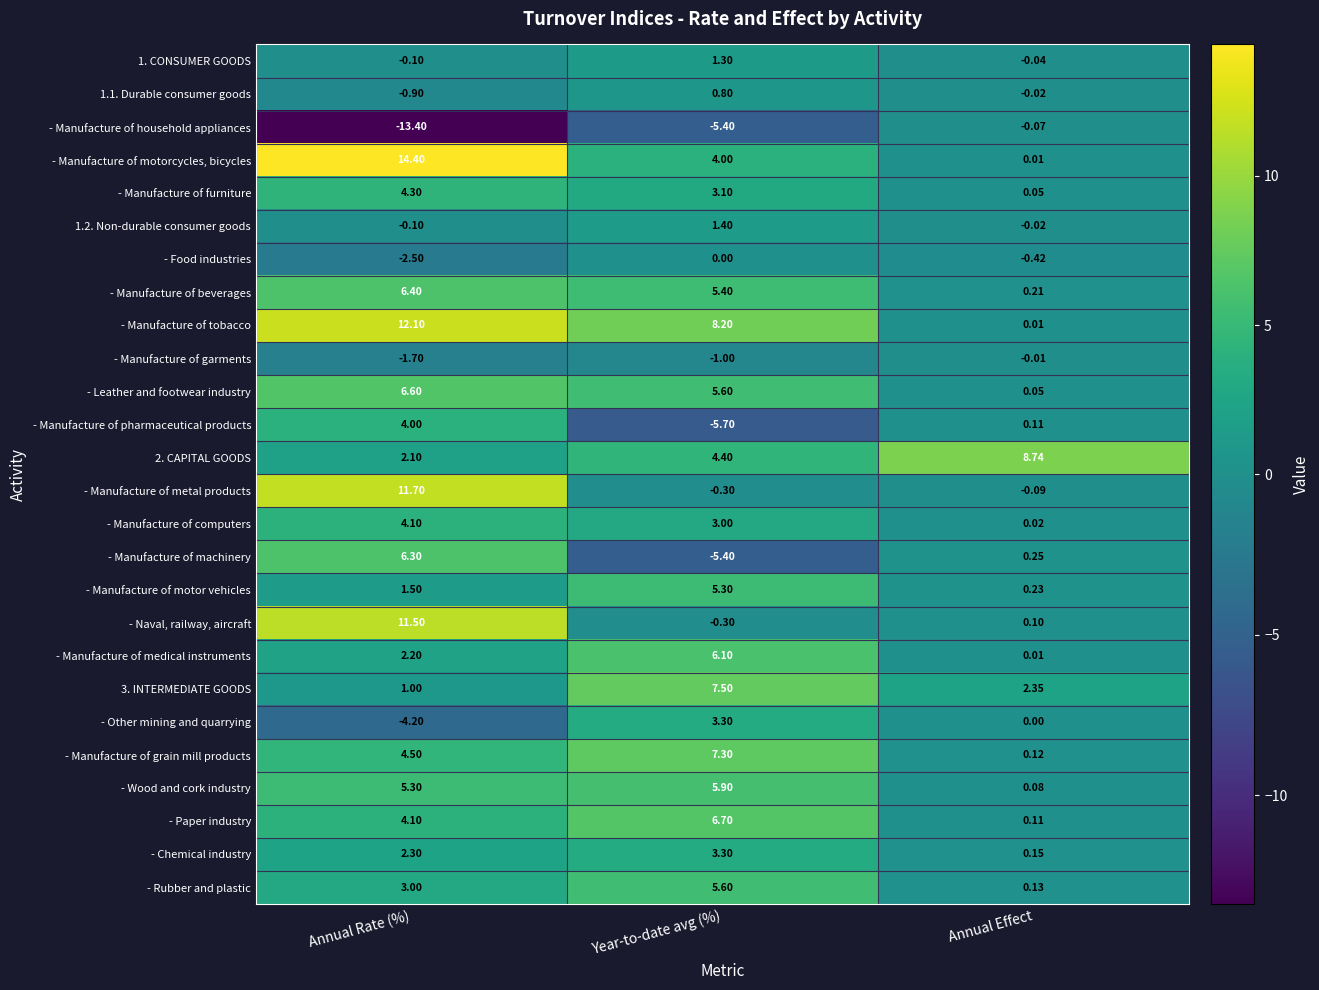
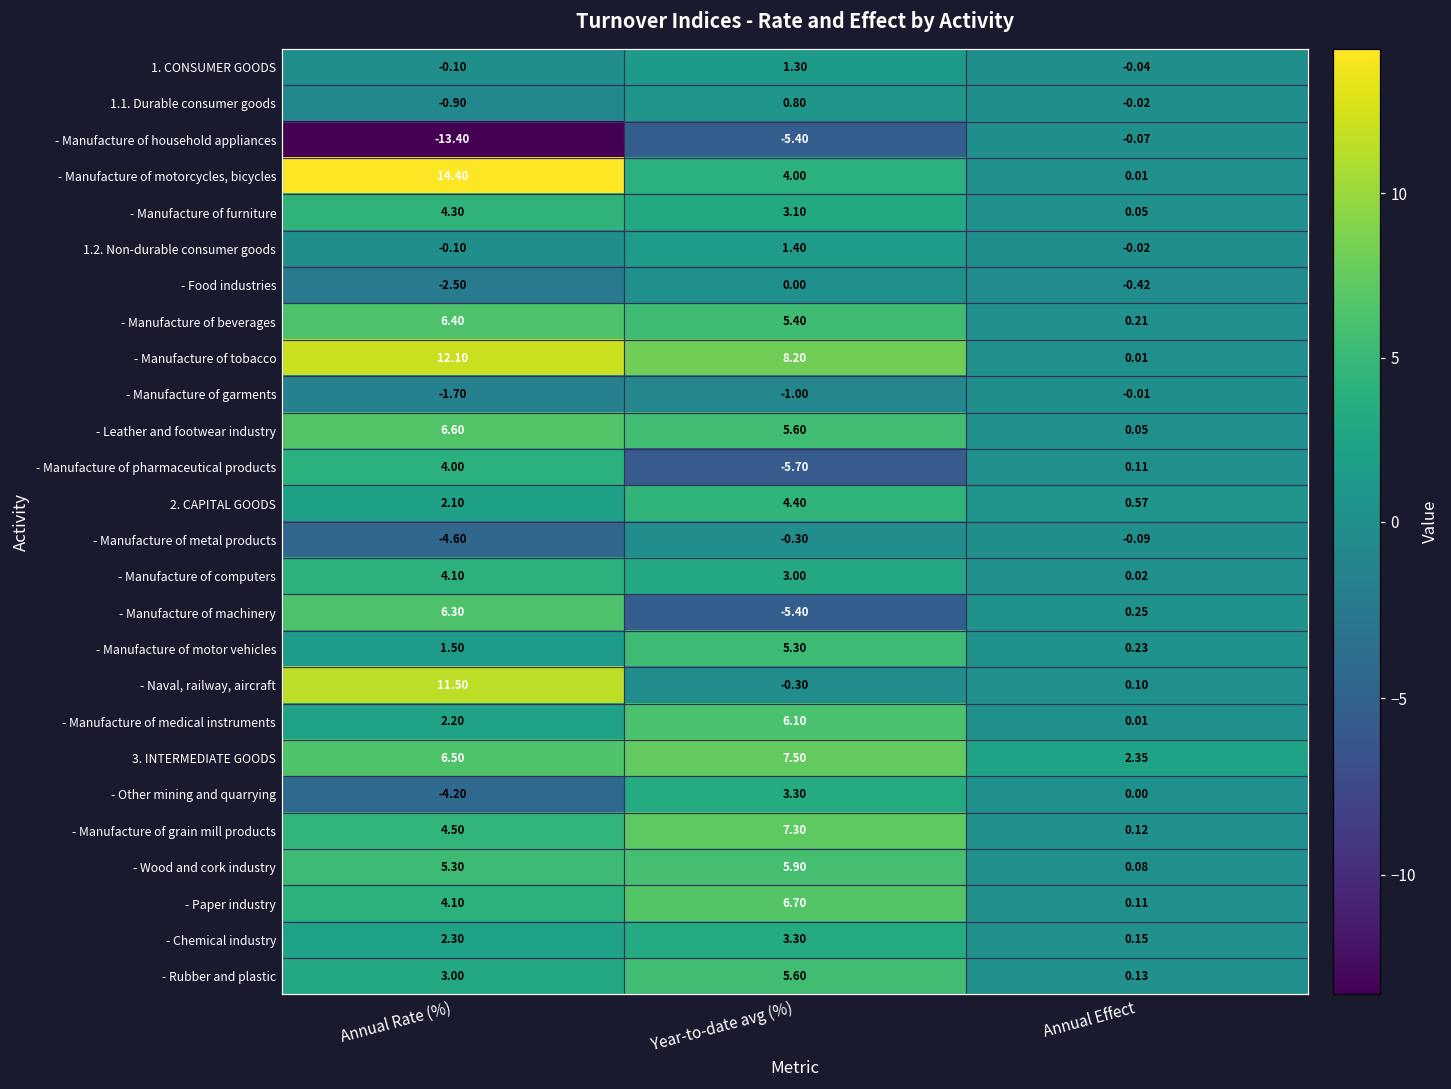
  {
    "1. CONSUMER GOODS": {
      "Annual Rate (%)": -0.10,
      "Year-to-date avg (%)": 1.30,
      "Annual Effect": -0.04
    },
    "1.1. Durable consumer goods": {
      "Annual Rate (%)": -0.90,
      "Year-to-date avg (%)": 0.80,
      "Annual Effect": -0.02
    },
    "- Manufacture of household appliances": {
      "Annual Rate (%)": -13.40,
      "Year-to-date avg (%)": -5.40,
      "Annual Effect": -0.07
    },
    "- Manufacture of motorcycles, bicycles": {
      "Annual Rate (%)": 14.40,
      "Year-to-date avg (%)": 4.00,
      "Annual Effect": 0.01
    },
    "- Manufacture of furniture": {
      "Annual Rate (%)": 4.30,
      "Year-to-date avg (%)": 3.10,
      "Annual Effect": 0.05
    },
    "1.2. Non-durable consumer goods": {
      "Annual Rate (%)": -0.10,
      "Year-to-date avg (%)": 1.40,
      "Annual Effect": -0.02
    },
    "- Food industries": {
      "Annual Rate (%)": -2.50,
      "Year-to-date avg (%)": 0.00,
      "Annual Effect": -0.42
    },
    "- Manufacture of beverages": {
      "Annual Rate (%)": 6.40,
      "Year-to-date avg (%)": 5.40,
      "Annual Effect": 0.21
    },
    "- Manufacture of tobacco": {
      "Annual Rate (%)": 12.10,
      "Year-to-date avg (%)": 8.20,
      "Annual Effect": 0.01
    },
    "- Manufacture of garments": {
      "Annual Rate (%)": -1.70,
      "Year-to-date avg (%)": -1.00,
      "Annual Effect": -0.01
    },
    "- Leather and footwear industry": {
      "Annual Rate (%)": 6.60,
      "Year-to-date avg (%)": 5.60,
      "Annual Effect": 0.05
    },
    "- Manufacture of pharmaceutical products": {
      "Annual Rate (%)": 4.00,
      "Year-to-date avg (%)": -5.70,
      "Annual Effect": 0.11
    },
    "2. CAPITAL GOODS": {
      "Annual Rate (%)": 2.10,
      "Year-to-date avg (%)": 4.40,
-     "Annual Effect": 8.74
+     "Annual Effect": 0.57
    },
    "- Manufacture of metal products": {
-     "Annual Rate (%)": 11.70,
+     "Annual Rate (%)": -4.60,
      "Year-to-date avg (%)": -0.30,
      "Annual Effect": -0.09
    },
    "- Manufacture of computers": {
      "Annual Rate (%)": 4.10,
      "Year-to-date avg (%)": 3.00,
      "Annual Effect": 0.02
    },
    "- Manufacture of machinery": {
      "Annual Rate (%)": 6.30,
      "Year-to-date avg (%)": -5.40,
      "Annual Effect": 0.25
    },
    "- Manufacture of motor vehicles": {
      "Annual Rate (%)": 1.50,
      "Year-to-date avg (%)": 5.30,
      "Annual Effect": 0.23
    },
    "- Naval, railway, aircraft": {
      "Annual Rate (%)": 11.50,
      "Year-to-date avg (%)": -0.30,
      "Annual Effect": 0.10
    },
    "- Manufacture of medical instruments": {
      "Annual Rate (%)": 2.20,
      "Year-to-date avg (%)": 6.10,
      "Annual Effect": 0.01
    },
    "3. INTERMEDIATE GOODS": {
-     "Annual Rate (%)": 1.00,
+     "Annual Rate (%)": 6.50,
      "Year-to-date avg (%)": 7.50,
      "Annual Effect": 2.35
    },
    "- Other mining and quarrying": {
      "Annual Rate (%)": -4.20,
      "Year-to-date avg (%)": 3.30,
      "Annual Effect": 0.00
    },
    "- Manufacture of grain mill products": {
      "Annual Rate (%)": 4.50,
      "Year-to-date avg (%)": 7.30,
      "Annual Effect": 0.12
    },
    "- Wood and cork industry": {
      "Annual Rate (%)": 5.30,
      "Year-to-date avg (%)": 5.90,
      "Annual Effect": 0.08
    },
    "- Paper industry": {
      "Annual Rate (%)": 4.10,
      "Year-to-date avg (%)": 6.70,
      "Annual Effect": 0.11
    },
    "- Chemical industry": {
      "Annual Rate (%)": 2.30,
      "Year-to-date avg (%)": 3.30,
      "Annual Effect": 0.15
    },
    "- Rubber and plastic": {
      "Annual Rate (%)": 3.00,
      "Year-to-date avg (%)": 5.60,
      "Annual Effect": 0.13
    }
  }
